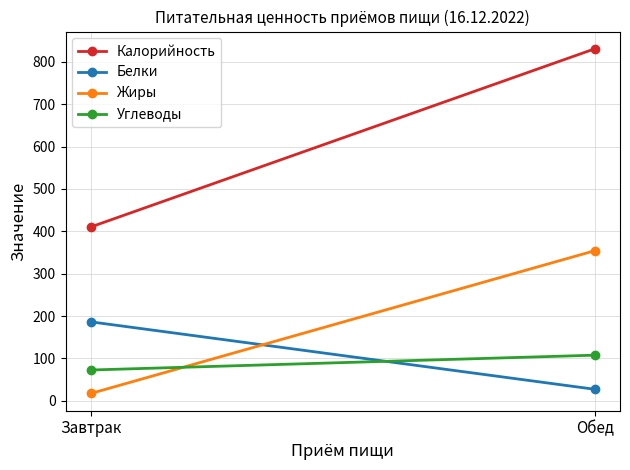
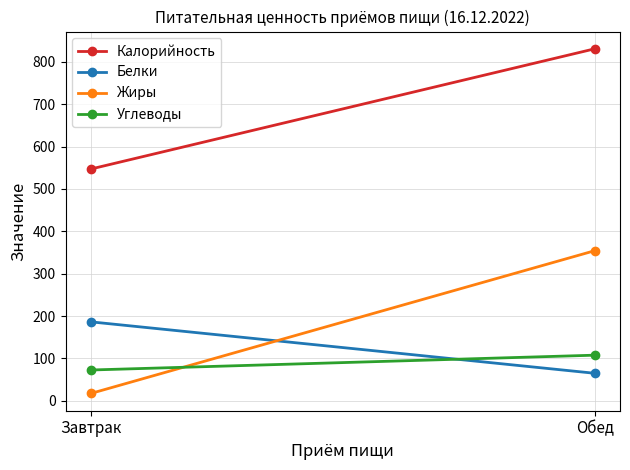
  {
    "Калорийность": {
-     "Завтрак": 410,
+     "Завтрак": 550,
      "Обед": 830
    },
    "Белки": {
      "Завтрак": 190,
-     "Обед": 30
+     "Обед": 60
    },
    "Жиры": {
      "Завтрак": 20,
      "Обед": 350
    },
    "Углеводы": {
      "Завтрак": 70,
      "Обед": 110
    }
  }
